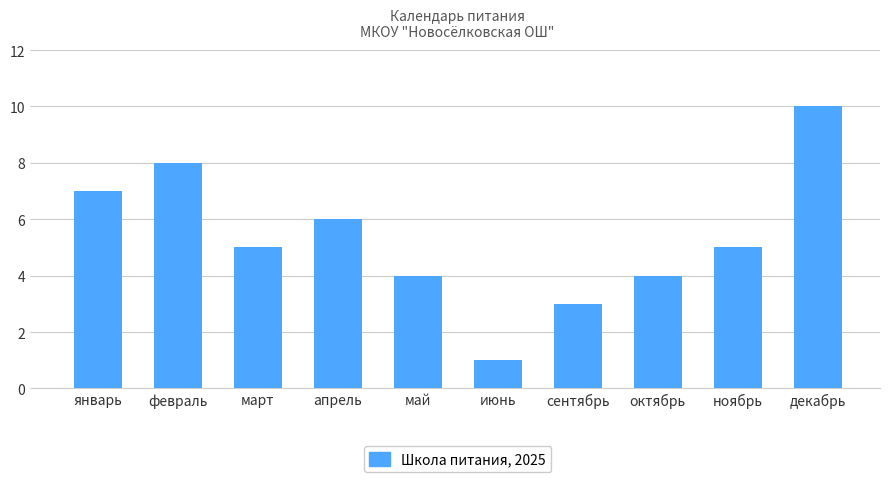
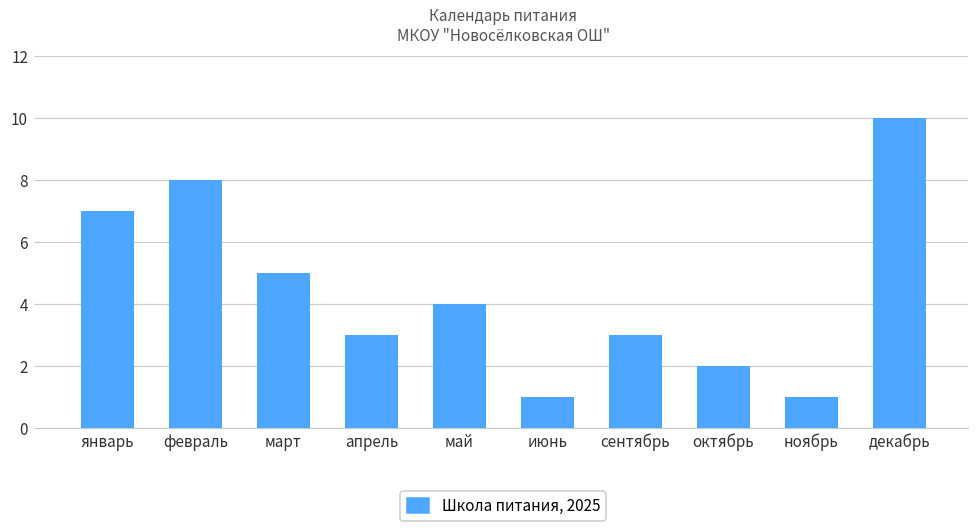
  {
    "январь": 7,
    "февраль": 8,
    "март": 5,
-   "апрель": 6,
+   "апрель": 3,
    "май": 4,
    "июнь": 1,
    "сентябрь": 3,
-   "октябрь": 4,
-   "ноябрь": 5,
+   "октябрь": 2,
+   "ноябрь": 1,
    "декабрь": 10
  }
